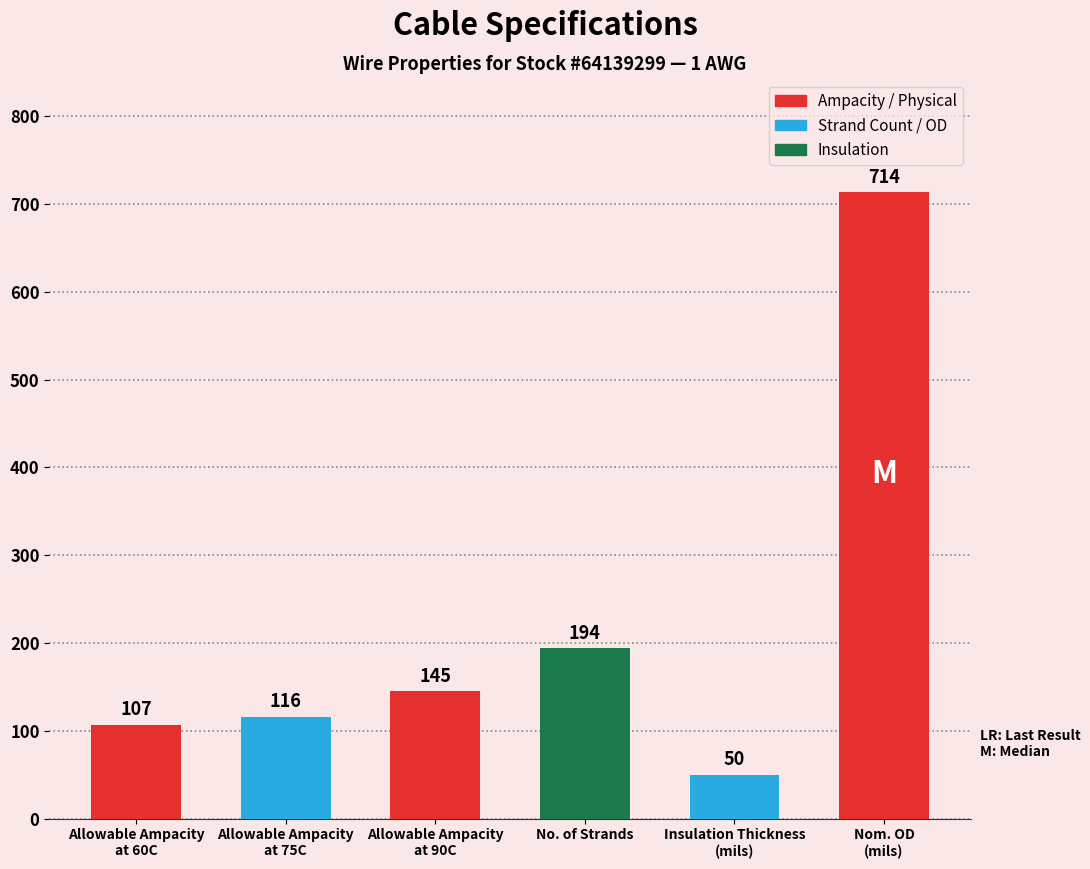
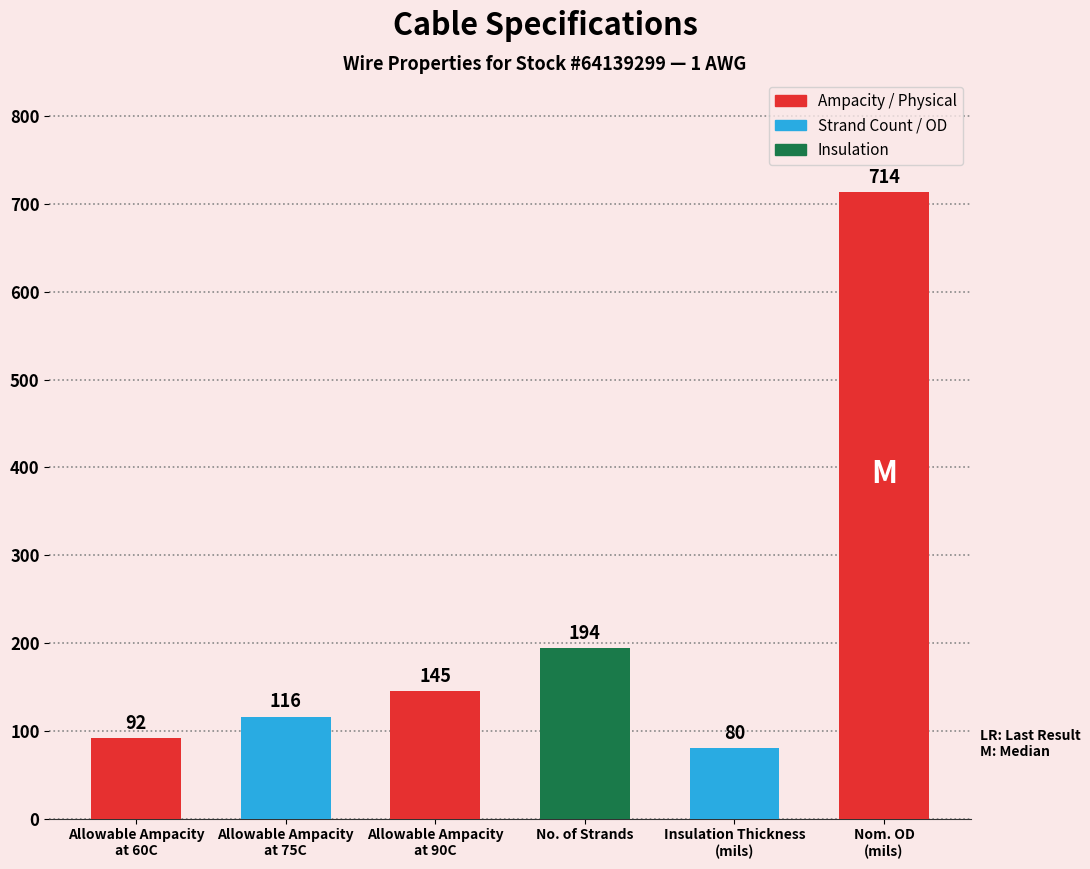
  {
-   "Allowable Ampacity at 60C": 107,
+   "Allowable Ampacity at 60C": 92,
    "Allowable Ampacity at 75C": 116,
    "Allowable Ampacity at 90C": 145,
    "No. of Strands": 194,
-   "Insulation Thickness (mils)": 50,
+   "Insulation Thickness (mils)": 80,
    "Nom. OD (mils)": 714
  }
